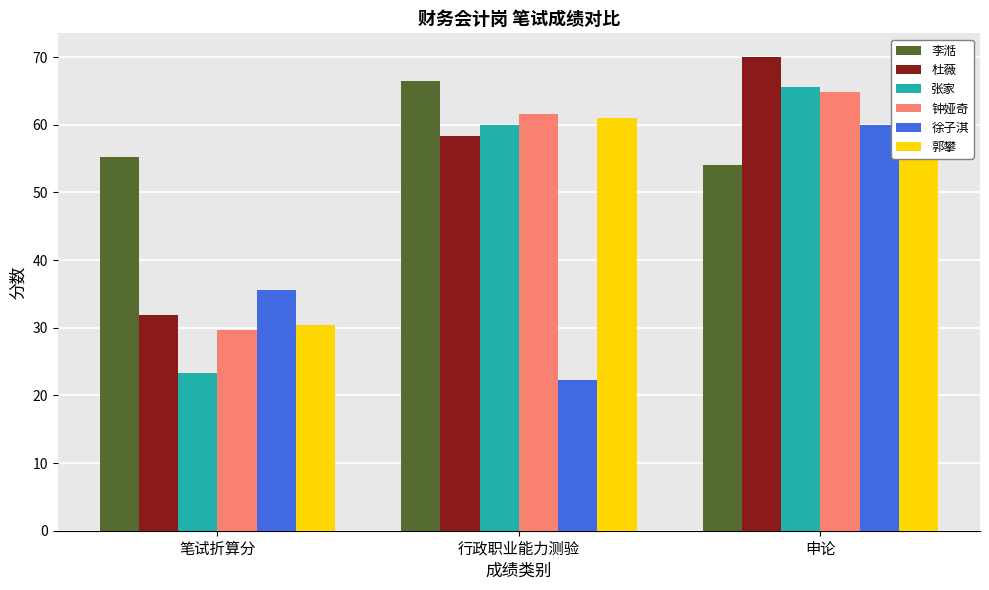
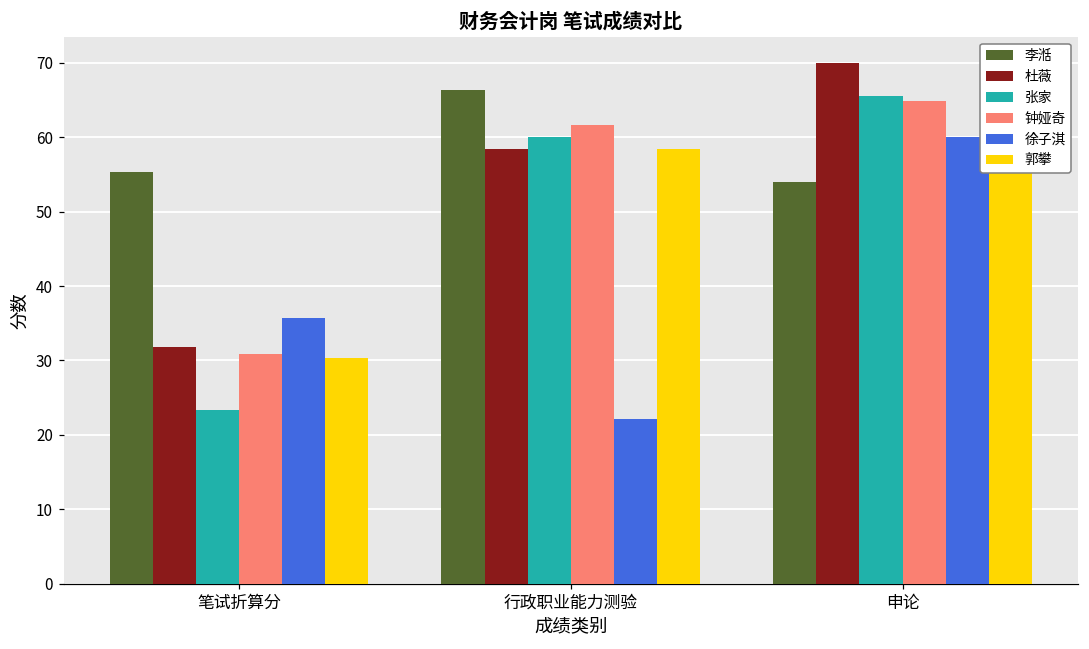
  {
    "李湉": {
      "笔试折算分": 55,
      "行政职业能力测验": 66,
      "申论": 54
    },
    "杜薇": {
      "笔试折算分": 32,
      "行政职业能力测验": 58,
      "申论": 70
    },
    "张家": {
      "笔试折算分": 23,
      "行政职业能力测验": 60,
      "申论": 66
    },
    "钟娅奇": {
-     "笔试折算分": 30,
+     "笔试折算分": 31,
      "行政职业能力测验": 62,
      "申论": 65
    },
    "徐子淇": {
      "笔试折算分": 36,
      "行政职业能力测验": 22,
      "申论": 60
    },
    "郭攀": {
      "笔试折算分": 30,
-     "行政职业能力测验": 61
+     "行政职业能力测验": 58
    }
  }
